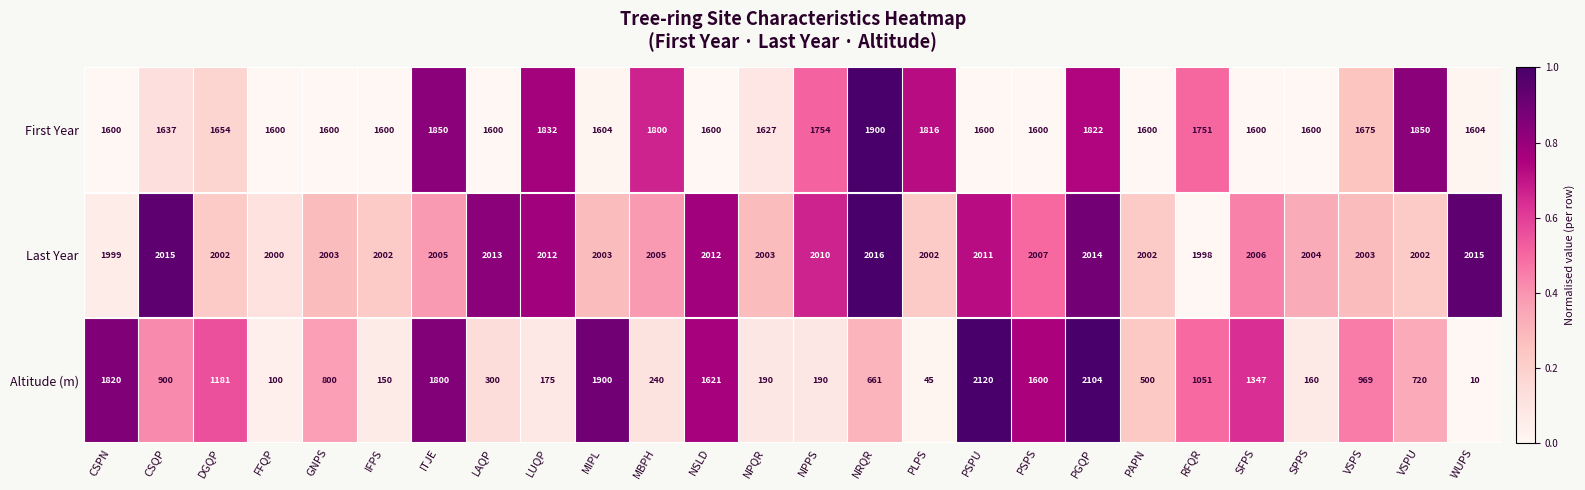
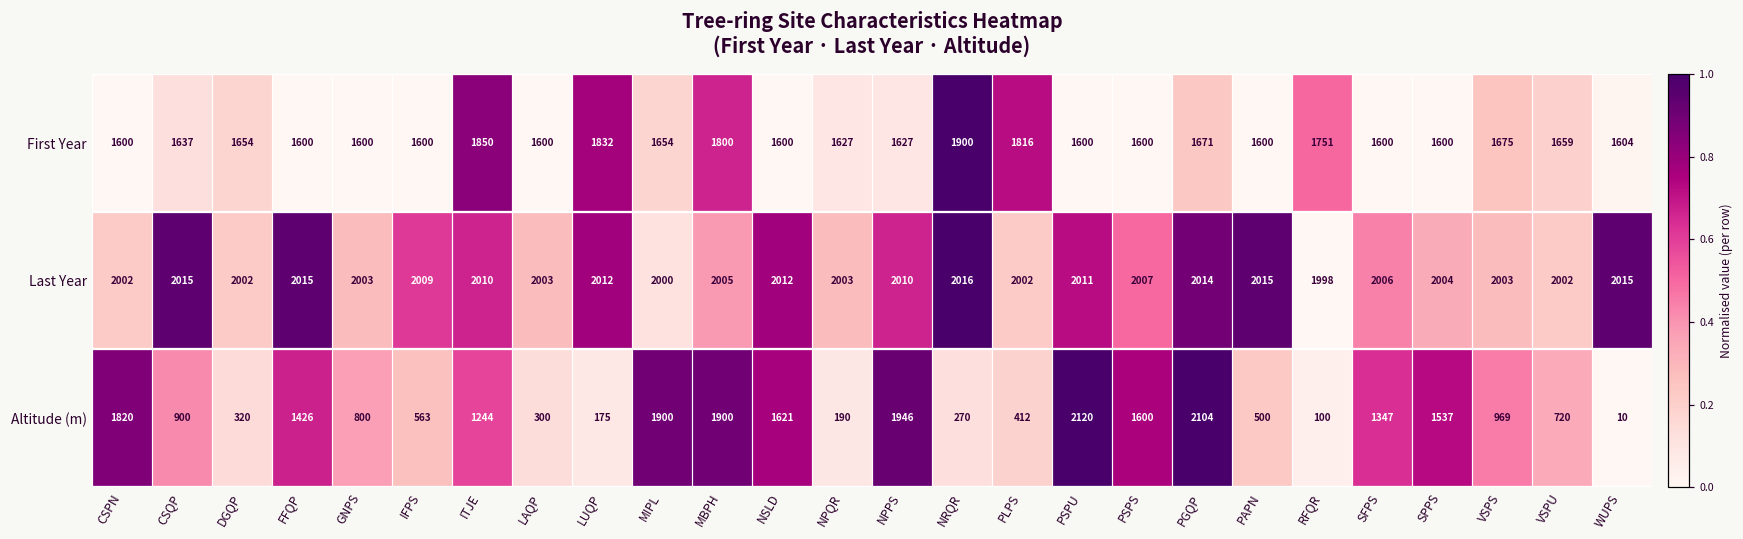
  {
    "First Year": {
      "CSPN": 1600,
      "CSQP": 1637,
      "DGQP": 1654,
      "FFQP": 1600,
      "GNPS": 1600,
      "IFPS": 1600,
      "ITJE": 1850,
      "LAQP": 1600,
      "LUQP": 1832,
-     "MIPL": 1604,
+     "MIPL": 1654,
      "MBPH": 1800,
      "NSLD": 1600,
      "NPQR": 1627,
-     "NPPS": 1754,
+     "NPPS": 1627,
      "NRQR": 1900,
      "PLPS": 1816,
      "PSPU": 1600,
      "PSPS": 1600,
-     "PGQP": 1822,
+     "PGQP": 1671,
      "PAPN": 1600,
      "RFQR": 1751,
      "SFPS": 1600,
      "SPPS": 1600,
      "VSPS": 1675,
-     "VSPU": 1850,
+     "VSPU": 1659,
      "WUPS": 1604
    },
    "Last Year": {
-     "CSPN": 1999,
+     "CSPN": 2002,
      "CSQP": 2015,
      "DGQP": 2002,
-     "FFQP": 2000,
+     "FFQP": 2015,
      "GNPS": 2003,
-     "IFPS": 2002,
-     "ITJE": 2005,
-     "LAQP": 2013,
+     "IFPS": 2009,
+     "ITJE": 2010,
+     "LAQP": 2003,
      "LUQP": 2012,
-     "MIPL": 2003,
+     "MIPL": 2000,
      "MBPH": 2005,
      "NSLD": 2012,
      "NPQR": 2003,
      "NPPS": 2010,
      "NRQR": 2016,
      "PLPS": 2002,
      "PSPU": 2011,
      "PSPS": 2007,
      "PGQP": 2014,
-     "PAPN": 2002,
+     "PAPN": 2015,
      "RFQR": 1998,
      "SFPS": 2006,
      "SPPS": 2004,
      "VSPS": 2003,
      "VSPU": 2002,
      "WUPS": 2015
    },
    "Altitude (m)": {
      "CSPN": 1820,
      "CSQP": 900,
-     "DGQP": 1181,
-     "FFQP": 100,
+     "DGQP": 320,
+     "FFQP": 1426,
      "GNPS": 800,
-     "IFPS": 150,
-     "ITJE": 1800,
+     "IFPS": 563,
+     "ITJE": 1244,
      "LAQP": 300,
      "LUQP": 175,
      "MIPL": 1900,
-     "MBPH": 240,
+     "MBPH": 1900,
      "NSLD": 1621,
      "NPQR": 190,
-     "NPPS": 190,
-     "NRQR": 661,
-     "PLPS": 45,
+     "NPPS": 1946,
+     "NRQR": 270,
+     "PLPS": 412,
      "PSPU": 2120,
      "PSPS": 1600,
      "PGQP": 2104,
      "PAPN": 500,
-     "RFQR": 1051,
+     "RFQR": 100,
      "SFPS": 1347,
-     "SPPS": 160,
+     "SPPS": 1537,
      "VSPS": 969,
      "VSPU": 720,
      "WUPS": 10
    }
  }
